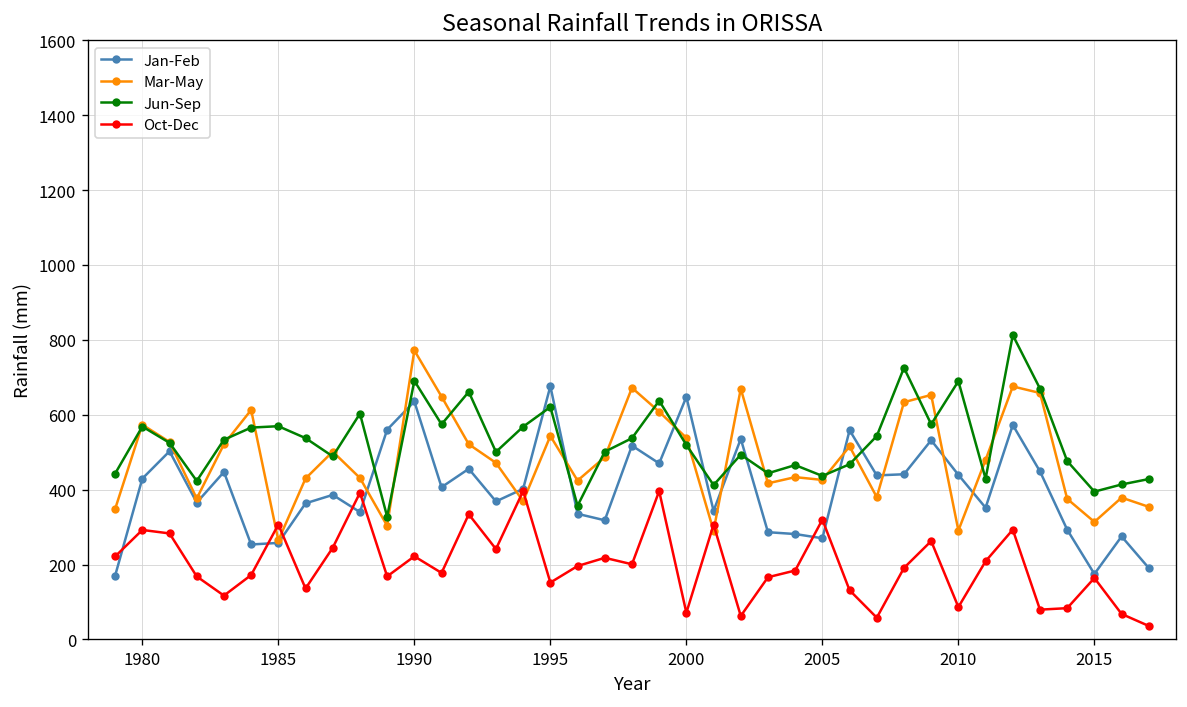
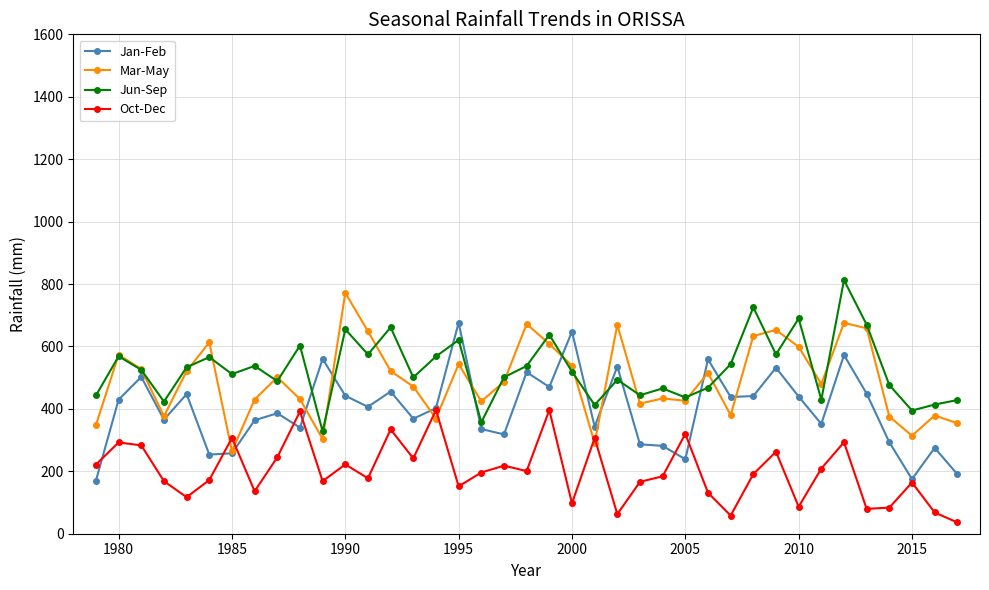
  {
    "Jan-Feb": {
      "1980": 430,
-     "1990": 640,
+     "1990": 440,
      "1995": 680,
      "2000": 650,
-     "2005": 270,
+     "2005": 240,
      "2010": 440,
      "2015": 170
    },
    "Mar-May": {
      "1990": 770,
      "1995": 540,
      "2000": 540,
      "2005": 430,
-     "2010": 290,
+     "2010": 600,
      "2015": 310
    },
    "Jun-Sep": {
-     "1985": 570,
-     "1990": 690,
+     "1985": 510,
+     "1990": 650,
      "1995": 620,
      "2000": 520,
      "2005": 440,
      "2010": 690,
      "2015": 390
    },
    "Oct-Dec": {
      "1980": 290,
      "1985": 310,
      "1990": 220,
      "1995": 150,
-     "2000": 70,
+     "2000": 100,
      "2005": 320,
      "2010": 90,
      "2015": 160
    }
  }
